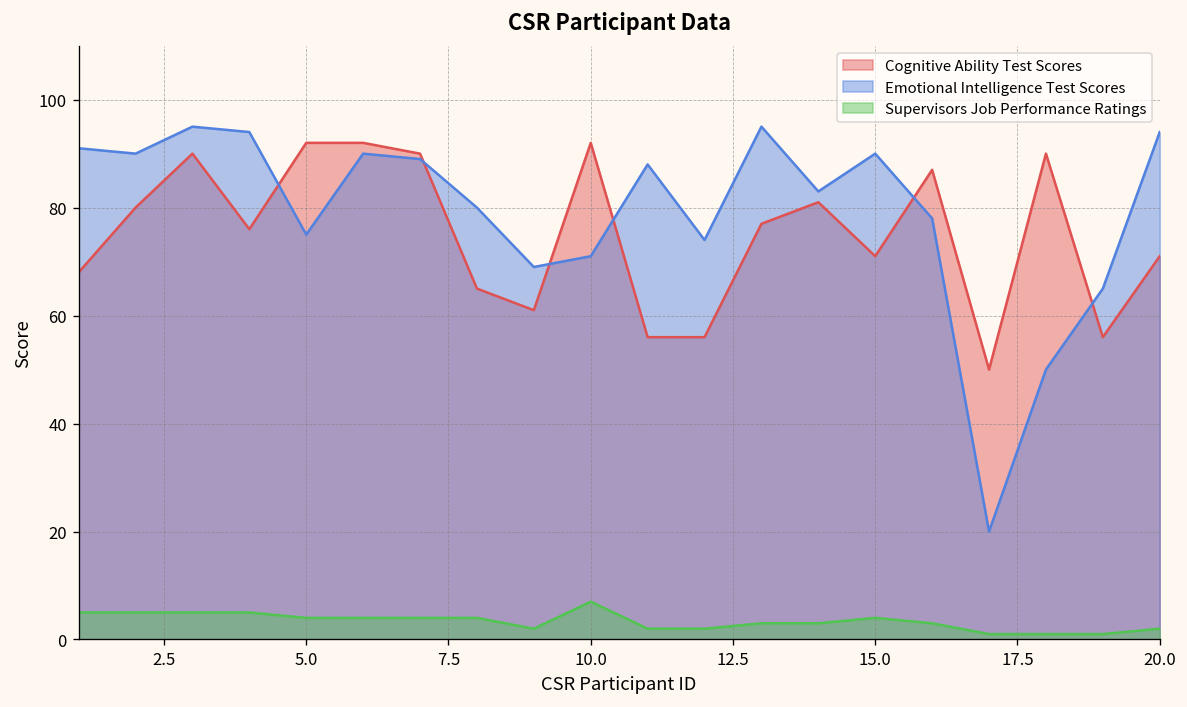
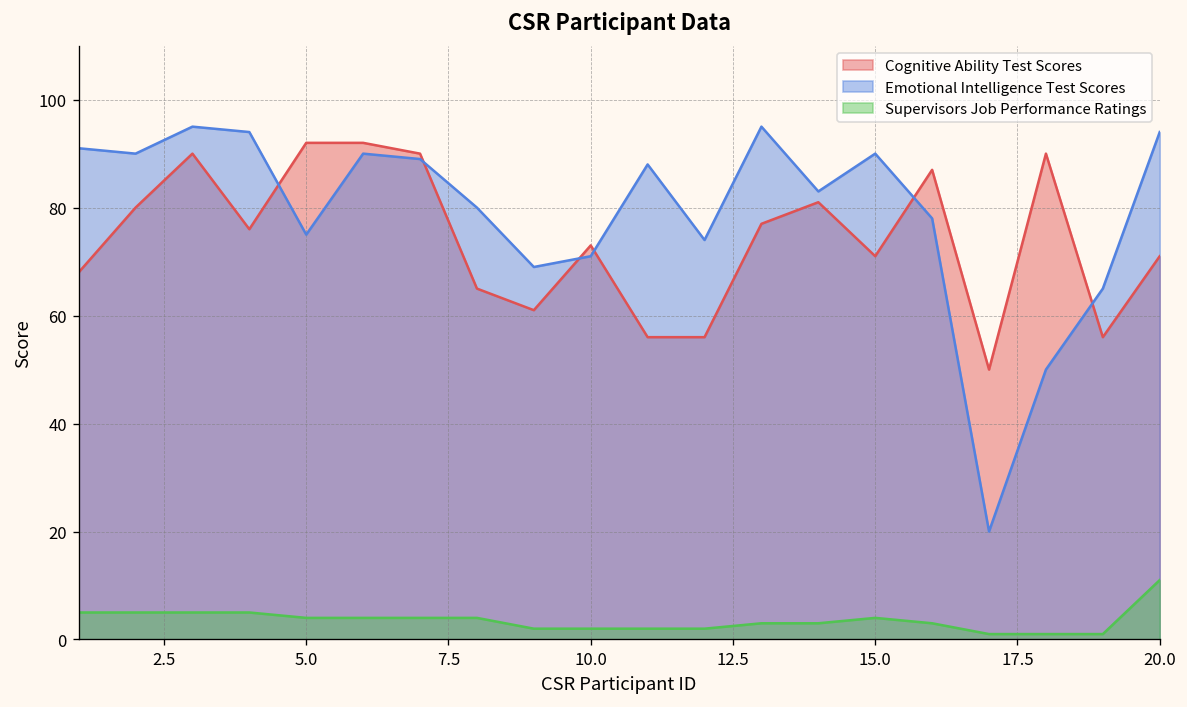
  {
    "Cognitive Ability Test Scores": {
      "5.0": 92,
-     "10.0": 92,
+     "10.0": 73,
      "15.0": 71,
      "20.0": 71
    },
    "Emotional Intelligence Test Scores": {
      "5.0": 75,
      "10.0": 71,
      "15.0": 90,
      "20.0": 94
    },
    "Supervisors Job Performance Ratings": {
      "5.0": 4,
-     "10.0": 7,
+     "10.0": 2,
      "15.0": 4,
-     "20.0": 2
+     "20.0": 11
    }
  }
